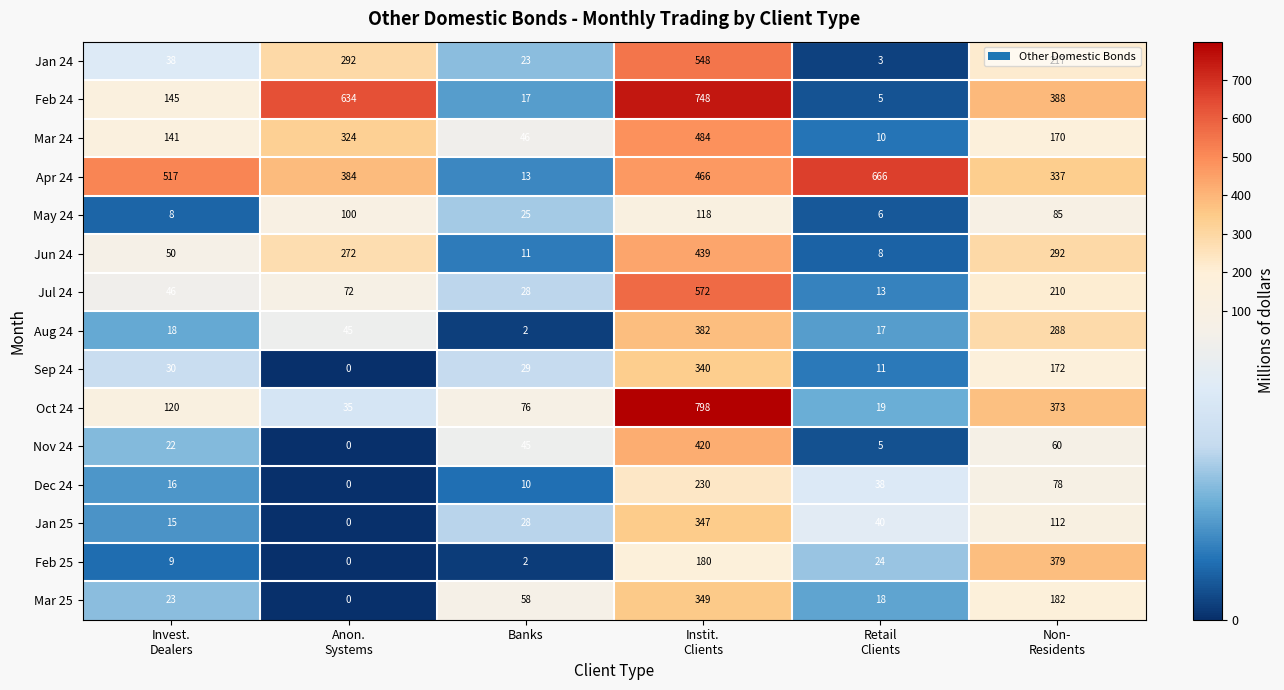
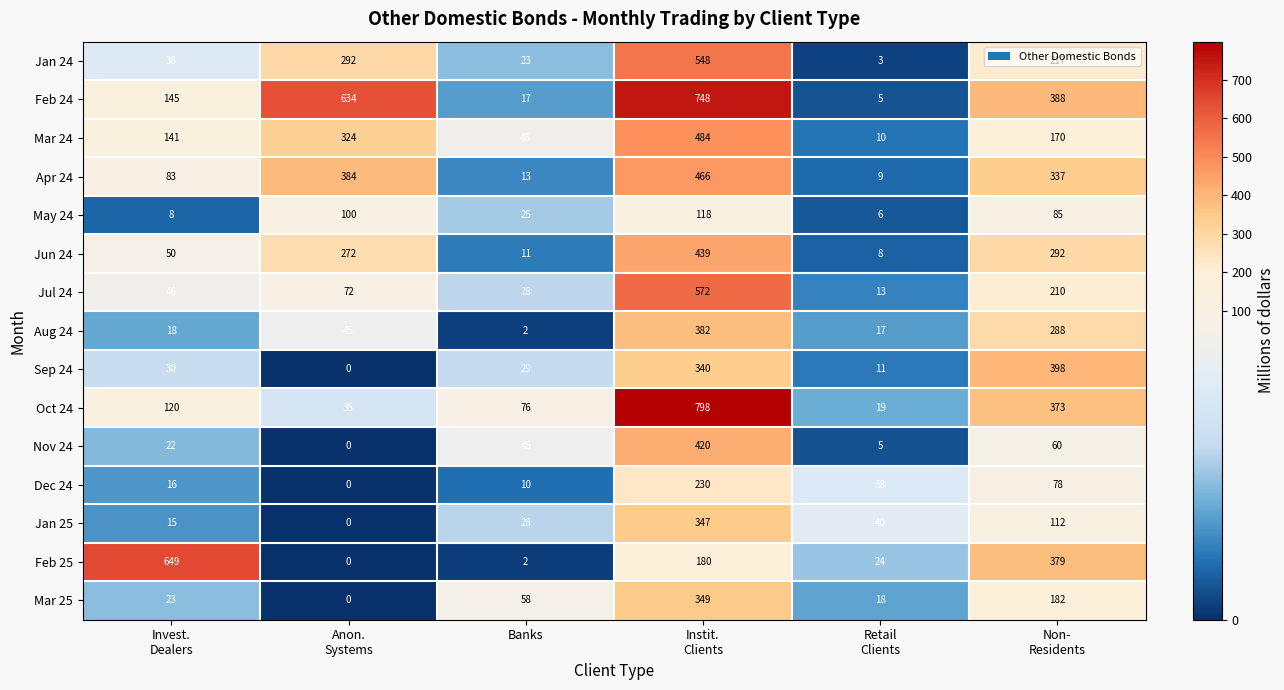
  {
    "Jan 24": {
      "Anon. Systems": 292,
      "Banks": 23,
      "Instit. Clients": 548,
      "Retail Clients": 3
    },
    "Feb 24": {
      "Invest. Dealers": 145,
      "Anon. Systems": 634,
      "Banks": 17,
      "Instit. Clients": 748,
      "Retail Clients": 5,
      "Non- Residents": 388
    },
    "Mar 24": {
      "Invest. Dealers": 141,
      "Anon. Systems": 324,
      "Instit. Clients": 484,
      "Retail Clients": 10,
      "Non- Residents": 170
    },
    "Apr 24": {
-     "Invest. Dealers": 517,
+     "Invest. Dealers": 83,
      "Anon. Systems": 384,
      "Banks": 13,
      "Instit. Clients": 466,
-     "Retail Clients": 666,
+     "Retail Clients": 9,
      "Non- Residents": 337
    },
    "May 24": {
      "Invest. Dealers": 8,
      "Anon. Systems": 100,
      "Banks": 25,
      "Instit. Clients": 118,
      "Retail Clients": 6,
      "Non- Residents": 85
    },
    "Jun 24": {
      "Invest. Dealers": 50,
      "Anon. Systems": 272,
      "Banks": 11,
      "Instit. Clients": 439,
      "Retail Clients": 8,
      "Non- Residents": 292
    },
    "Jul 24": {
      "Anon. Systems": 72,
      "Banks": 28,
      "Instit. Clients": 572,
      "Retail Clients": 13,
      "Non- Residents": 210
    },
    "Aug 24": {
      "Invest. Dealers": 18,
      "Banks": 2,
      "Instit. Clients": 382,
      "Retail Clients": 17,
      "Non- Residents": 288
    },
    "Sep 24": {
      "Invest. Dealers": 30,
      "Anon. Systems": 0,
      "Banks": 29,
      "Instit. Clients": 340,
      "Retail Clients": 11,
-     "Non- Residents": 172
+     "Non- Residents": 398
    },
    "Oct 24": {
      "Invest. Dealers": 120,
      "Banks": 76,
      "Instit. Clients": 798,
      "Retail Clients": 19,
      "Non- Residents": 373
    },
    "Nov 24": {
      "Invest. Dealers": 22,
      "Anon. Systems": 0,
      "Instit. Clients": 420,
      "Retail Clients": 5,
      "Non- Residents": 60
    },
    "Dec 24": {
      "Invest. Dealers": 16,
      "Anon. Systems": 0,
      "Banks": 10,
      "Instit. Clients": 230,
      "Non- Residents": 78
    },
    "Jan 25": {
      "Invest. Dealers": 15,
      "Anon. Systems": 0,
      "Banks": 28,
      "Instit. Clients": 347,
      "Non- Residents": 112
    },
    "Feb 25": {
-     "Invest. Dealers": 9,
+     "Invest. Dealers": 649,
      "Anon. Systems": 0,
      "Banks": 2,
      "Instit. Clients": 180,
      "Retail Clients": 24,
      "Non- Residents": 379
    },
    "Mar 25": {
      "Invest. Dealers": 23,
      "Anon. Systems": 0,
      "Banks": 58,
      "Instit. Clients": 349,
      "Retail Clients": 18,
      "Non- Residents": 182
    }
  }
